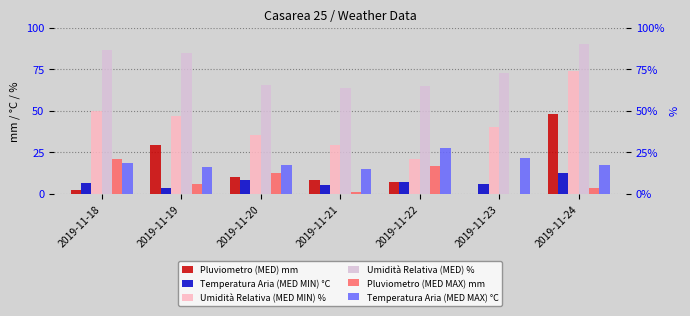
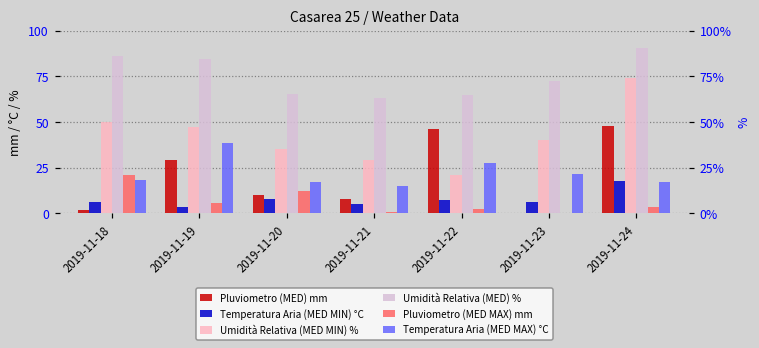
  {
    "Pluviometro (MED) mm": {
      "2019-11-18": 2,
      "2019-11-19": 29,
      "2019-11-20": 10,
      "2019-11-21": 8,
-     "2019-11-22": 7,
+     "2019-11-22": 46,
      "2019-11-23": 0,
      "2019-11-24": 48
    },
    "Temperatura Aria (MED MIN) °C": {
      "2019-11-18": 6,
      "2019-11-19": 4,
      "2019-11-20": 8,
      "2019-11-21": 5,
      "2019-11-22": 7,
      "2019-11-23": 6,
-     "2019-11-24": 12
+     "2019-11-24": 18
    },
    "Pluviometro (MED MAX) mm": {
      "2019-11-18": 21,
      "2019-11-19": 6,
      "2019-11-20": 12,
-     "2019-11-22": 17,
+     "2019-11-22": 3,
      "2019-11-23": 0,
      "2019-11-24": 3
    },
    "Temperatura Aria (MED MAX) °C": {
      "2019-11-18": 18,
-     "2019-11-19": 16,
+     "2019-11-19": 38,
      "2019-11-20": 17,
      "2019-11-21": 15,
      "2019-11-22": 27,
      "2019-11-23": 22,
      "2019-11-24": 17
    }
  }
